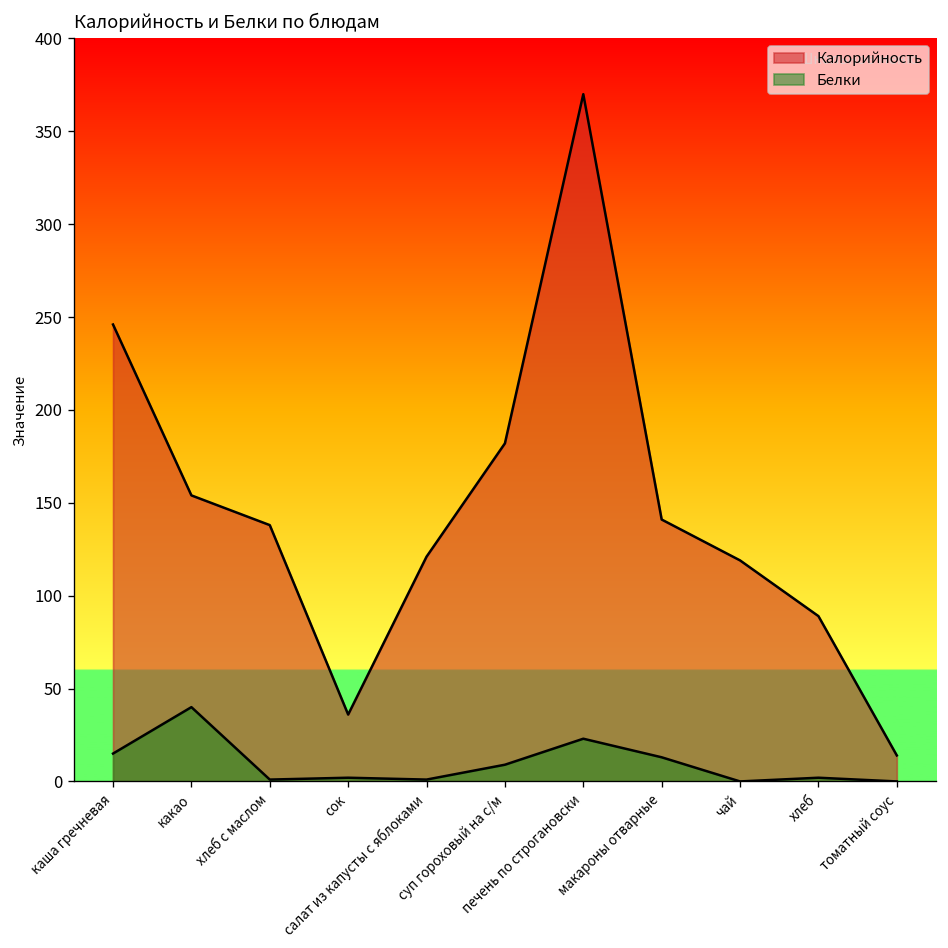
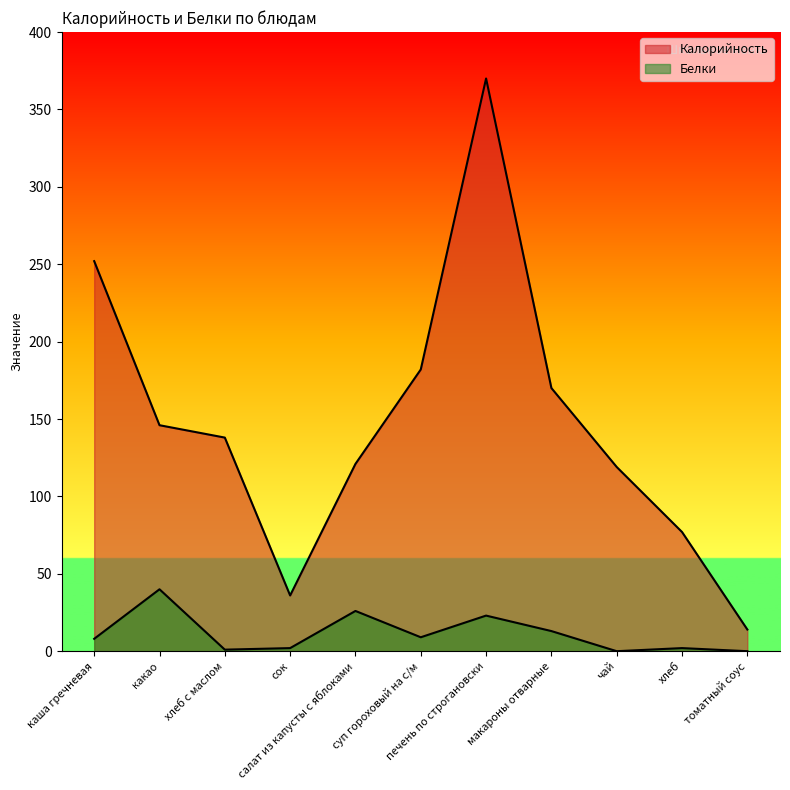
  {
    "Калорийность": {
-     "каша гречневая": 246,
-     "какао": 154,
+     "каша гречневая": 252,
+     "какао": 146,
      "хлеб с маслом": 138,
      "сок": 36,
      "салат из капусты с яблоками": 121,
      "суп гороховый на с/м": 182,
      "печень по строгановски": 370,
-     "макароны отварные": 141,
+     "макароны отварные": 170,
      "чай": 119,
-     "хлеб": 89,
+     "хлеб": 77,
      "томатный соус": 14
    },
    "Белки": {
-     "каша гречневая": 15,
+     "каша гречневая": 8,
      "какао": 40,
      "хлеб с маслом": 1,
      "сок": 2,
-     "салат из капусты с яблоками": 1,
+     "салат из капусты с яблоками": 26,
      "суп гороховый на с/м": 9,
      "печень по строгановски": 23,
      "макароны отварные": 13,
      "чай": 0,
      "хлеб": 2,
      "томатный соус": 0
    }
  }
